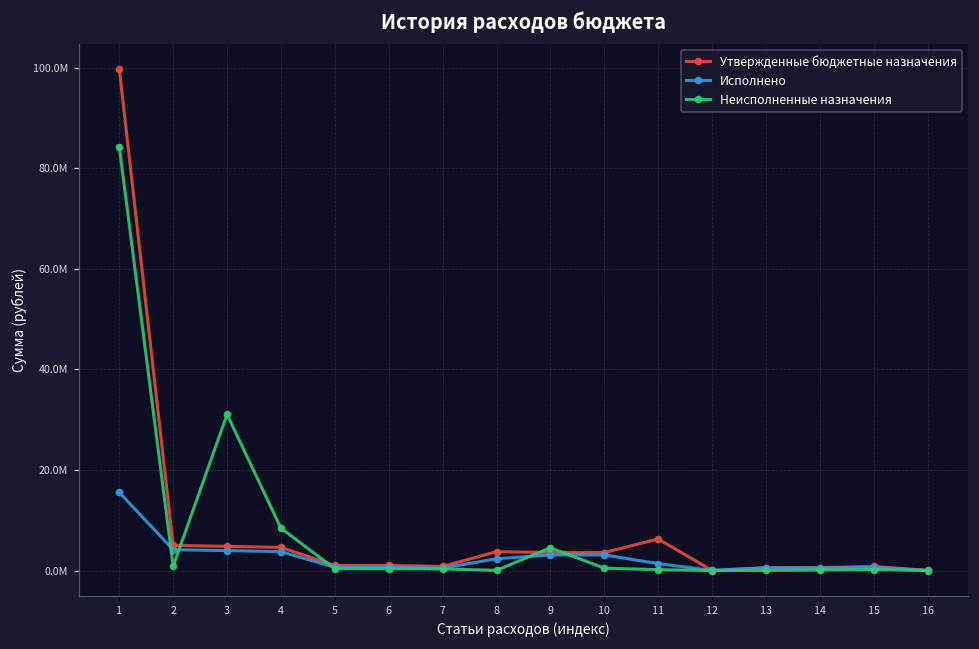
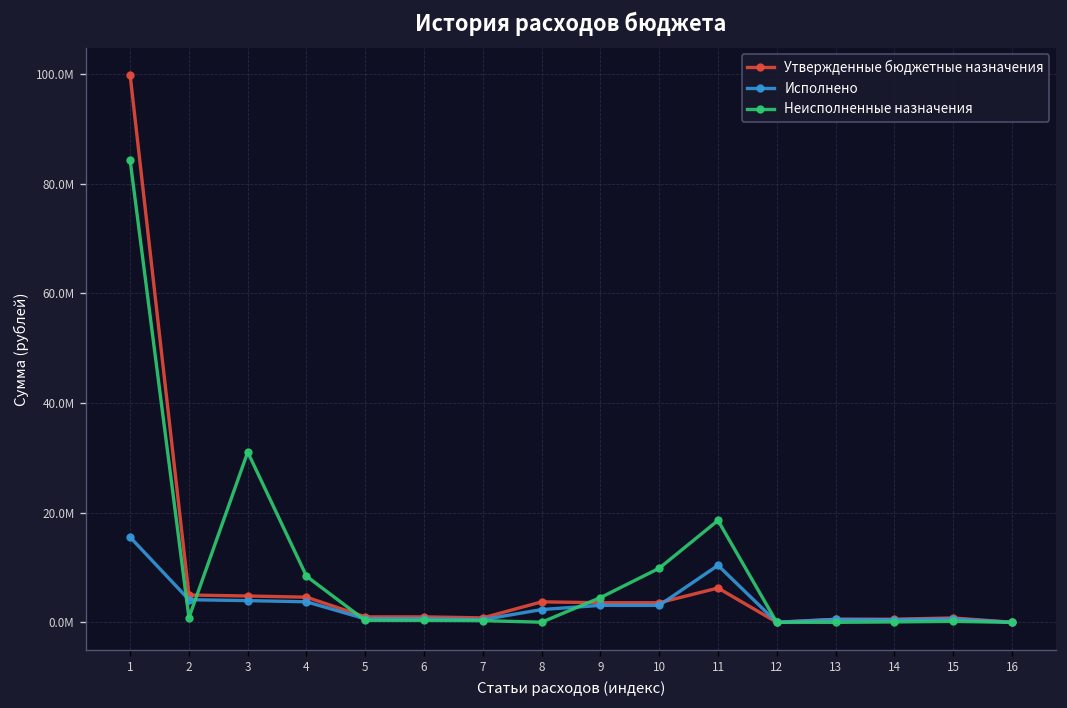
  {
    "Утвержденные бюджетные назначения": {
      "1": 100000000,
      "2": 5000000,
      "3": 5000000,
      "4": 5000000,
      "8": 4000000,
      "11": 6000000
    },
    "Исполнено": {
      "1": 16000000,
      "2": 4000000,
      "3": 4000000,
      "4": 4000000,
      "8": 2000000,
-     "11": 1000000
+     "11": 10000000
    },
    "Неисполненные назначения": {
      "1": 84000000,
      "2": 1000000,
      "3": 31000000,
      "4": 8000000,
      "8": 0,
      "9": 5000000,
-     "10": 0,
-     "11": 0
+     "10": 10000000,
+     "11": 19000000
    }
  }
